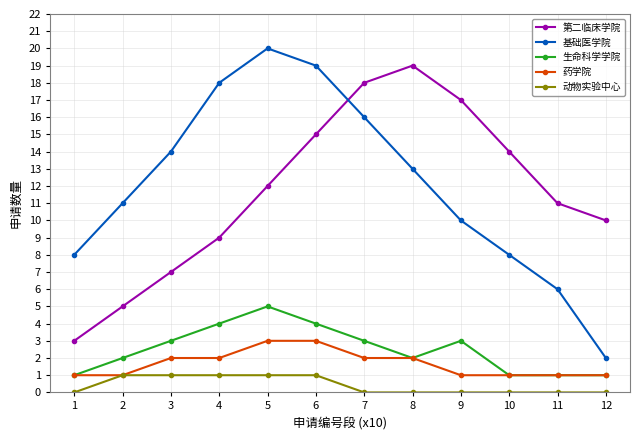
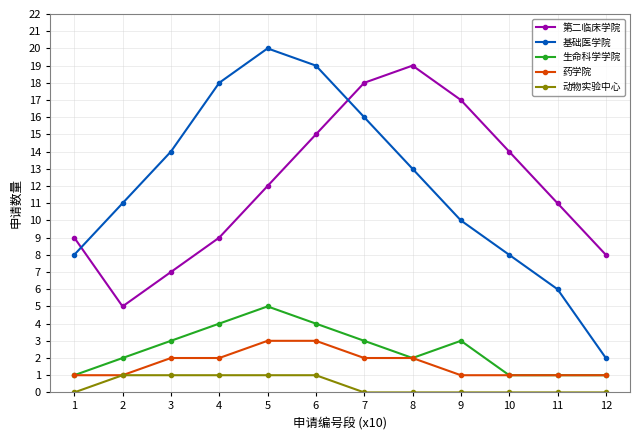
  {
    "第二临床学院": {
-     "1": 3,
+     "1": 9,
      "2": 5,
      "3": 7,
      "4": 9,
      "5": 12,
      "6": 15,
      "7": 18,
      "8": 19,
      "9": 17,
      "10": 14,
      "11": 11,
-     "12": 10
+     "12": 8
    },
    "基础医学院": {
      "1": 8,
      "2": 11,
      "3": 14,
      "4": 18,
      "5": 20,
      "6": 19,
      "7": 16,
      "8": 13,
      "9": 10,
      "10": 8,
      "11": 6,
      "12": 2
    },
    "生命科学学院": {
      "2": 2,
      "3": 3,
      "4": 4,
      "5": 5,
      "6": 4,
      "7": 3,
      "9": 3
    },
    "药学院": {
      "3": 2,
      "4": 2,
      "5": 3,
      "6": 3,
      "7": 2,
      "9": 1
    },
    "动物实验中心": {
      "1": 0,
      "3": 1,
      "4": 1,
      "5": 1,
      "6": 1,
      "7": 0,
      "8": 0,
      "9": 0,
      "10": 0,
      "11": 0,
      "12": 0
    }
  }
